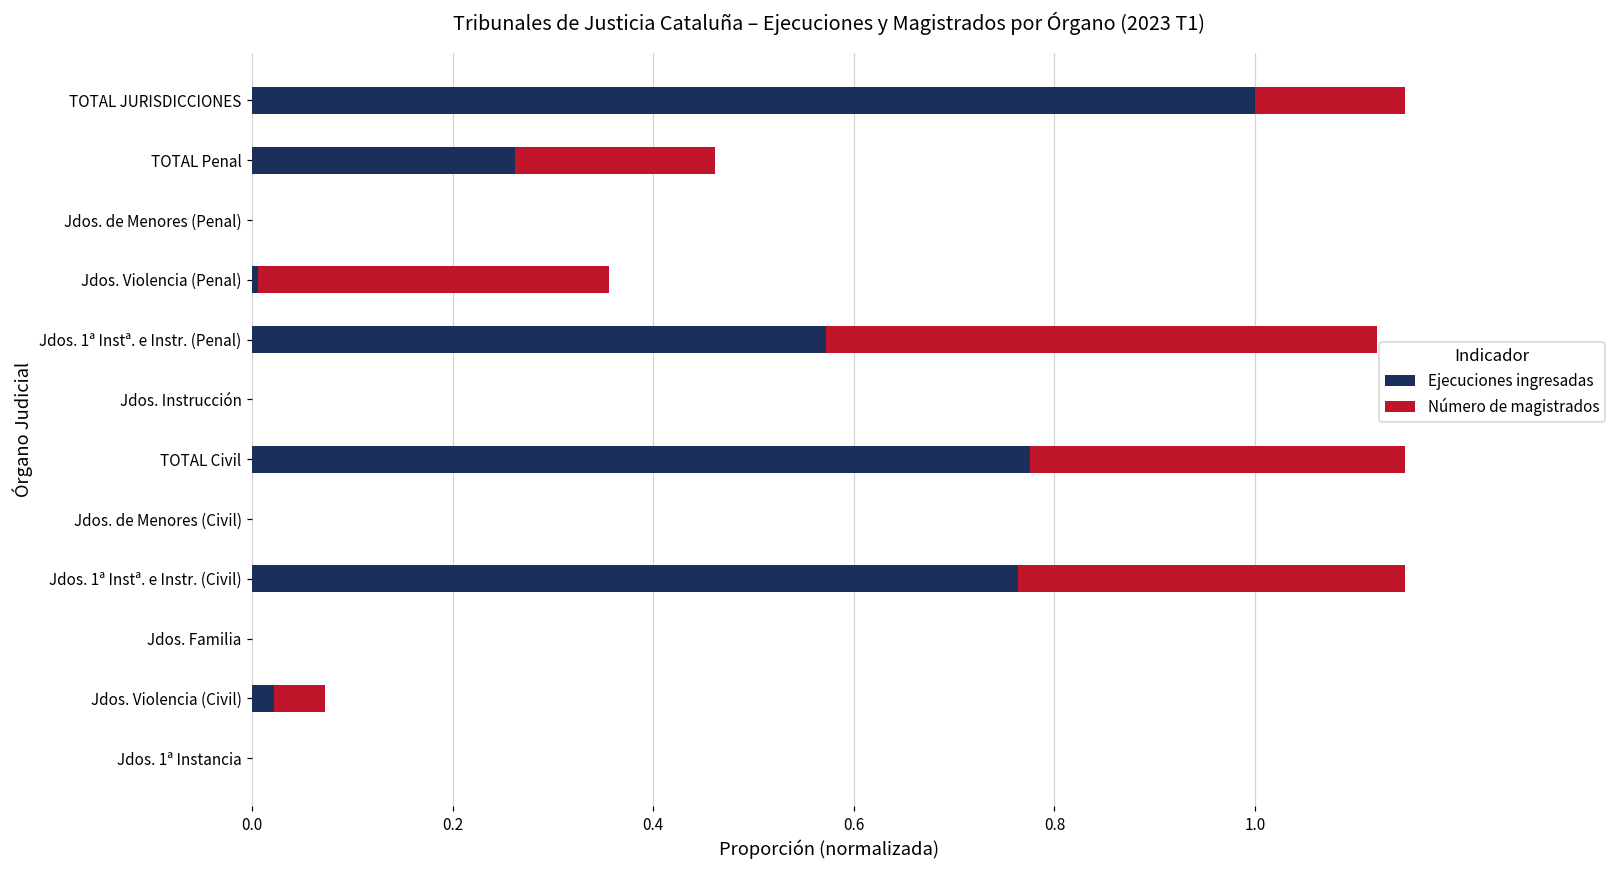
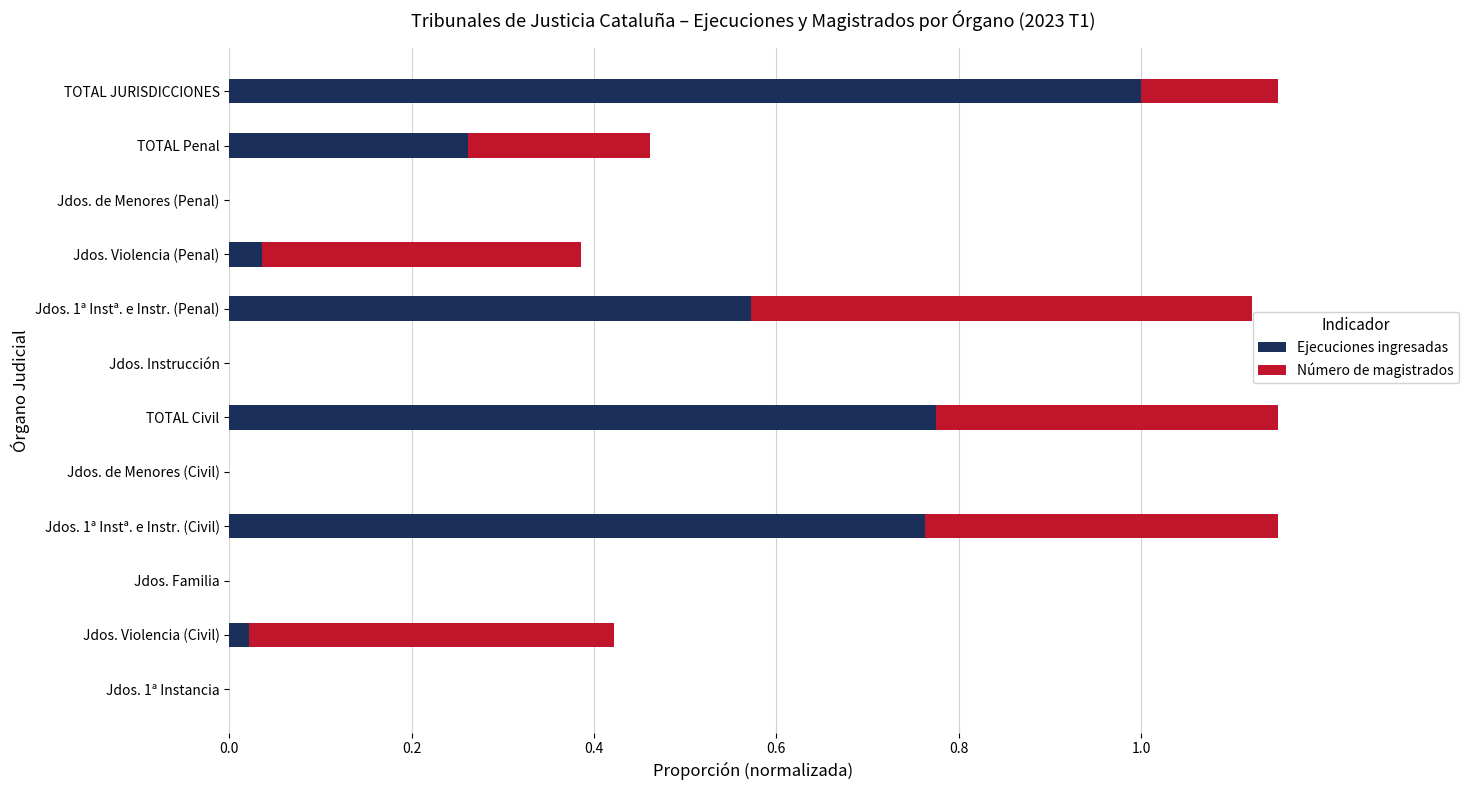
  {
    "Ejecuciones ingresadas": {
      "TOTAL JURISDICCIONES": 1.00,
      "TOTAL Penal": 0.26,
      "Jdos. de Menores (Penal)": 0.00,
-     "Jdos. Violencia (Penal)": 0.01,
+     "Jdos. Violencia (Penal)": 0.04,
      "Jdos. 1ª Instª. e Instr. (Penal)": 0.57,
      "Jdos. Instrucción": 0.00,
      "TOTAL Civil": 0.78,
      "Jdos. de Menores (Civil)": 0.00,
      "Jdos. 1ª Instª. e Instr. (Civil)": 0.76,
      "Jdos. Familia": 0.00,
      "Jdos. Violencia (Civil)": 0.02,
      "Jdos. 1ª Instancia": 0.00
    },
    "Número de magistrados": {
      "TOTAL Penal": 0.20,
      "Jdos. de Menores (Penal)": 0.00,
      "Jdos. Violencia (Penal)": 0.35,
      "Jdos. 1ª Instª. e Instr. (Penal)": 0.55,
      "Jdos. Instrucción": 0.00,
      "Jdos. de Menores (Civil)": 0.00,
      "Jdos. Familia": 0.00,
-     "Jdos. Violencia (Civil)": 0.05,
+     "Jdos. Violencia (Civil)": 0.40,
      "Jdos. 1ª Instancia": 0.00
    }
  }
